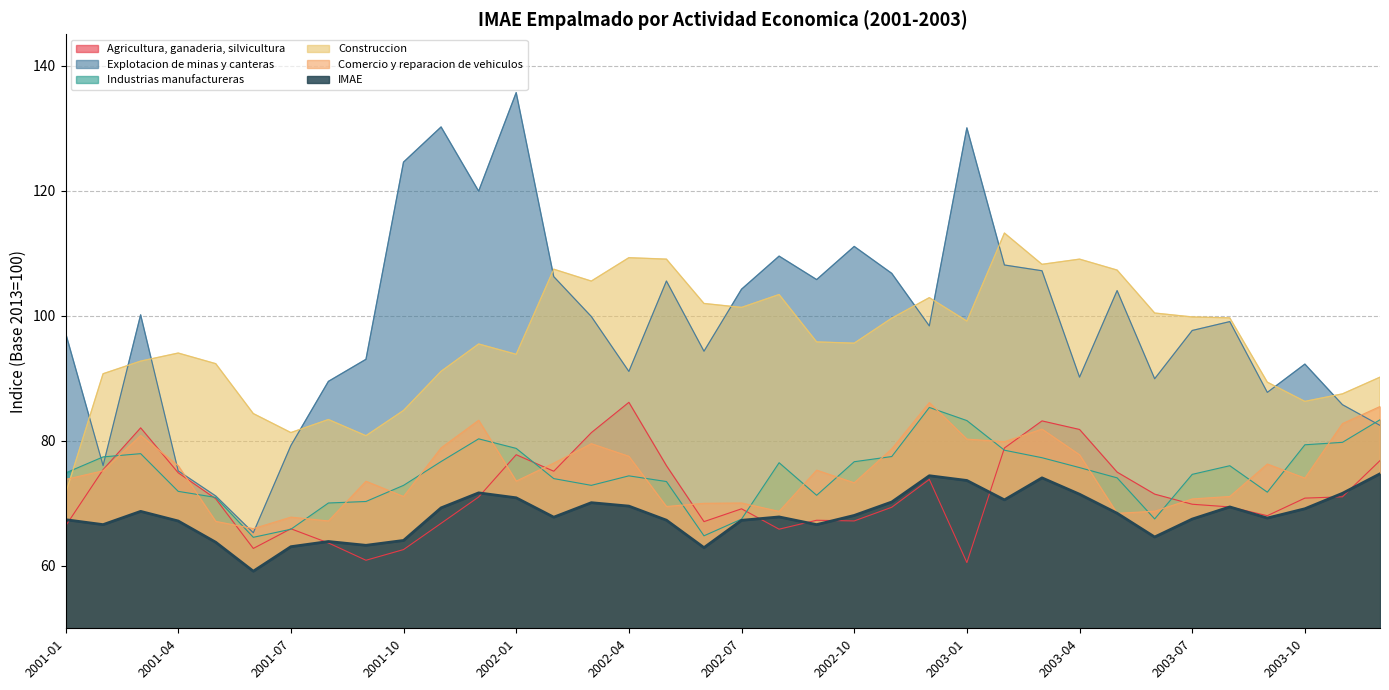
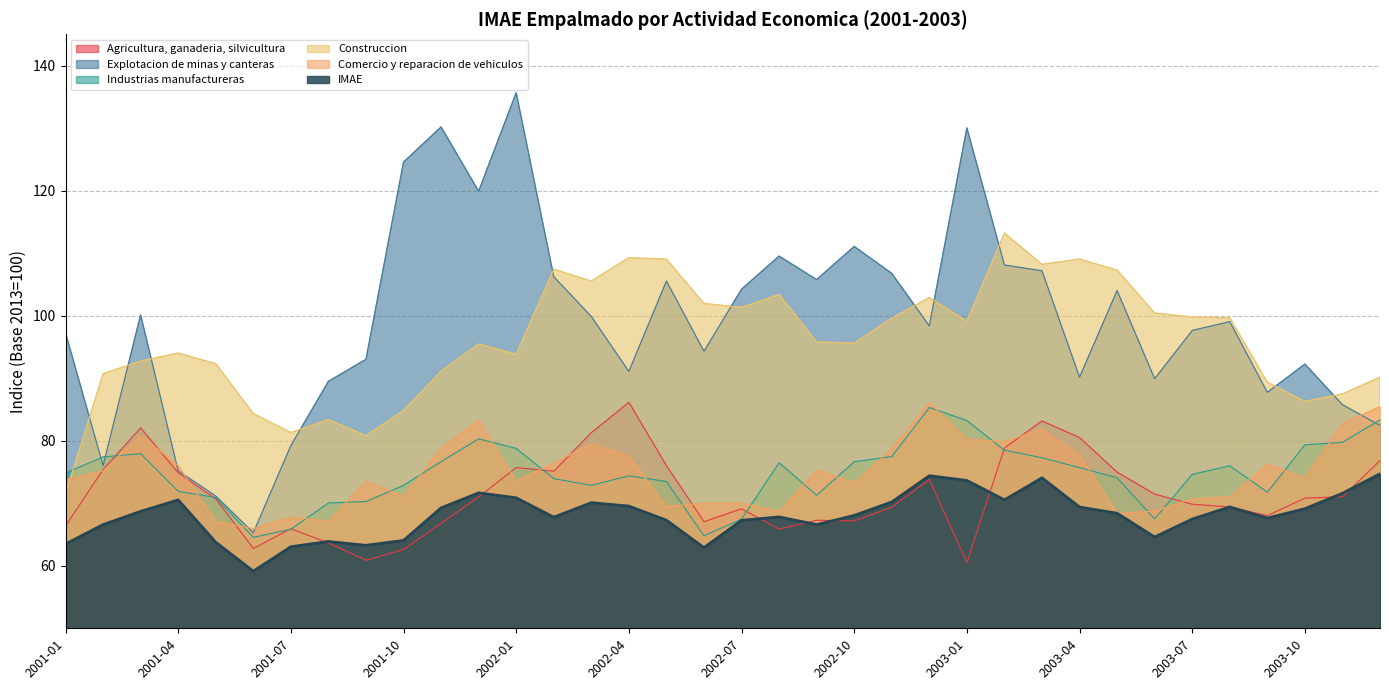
  {
    "Agricultura, ganaderia, silvicultura": {
      "2001-01": 66,
      "2001-10": 63,
-     "2002-01": 78,
+     "2002-01": 76,
      "2002-04": 86,
      "2002-07": 69,
      "2002-10": 67,
      "2003-01": 61,
-     "2003-04": 82,
+     "2003-04": 81,
      "2003-07": 70,
      "2003-10": 71
    },
    "IMAE": {
-     "2001-01": 67,
-     "2001-04": 67,
+     "2001-01": 63,
+     "2001-04": 71,
      "2001-07": 63,
      "2001-10": 64,
      "2002-01": 71,
      "2002-04": 70,
      "2002-10": 68,
      "2003-01": 74,
-     "2003-04": 71,
+     "2003-04": 69,
      "2003-07": 67,
      "2003-10": 69
    }
  }
